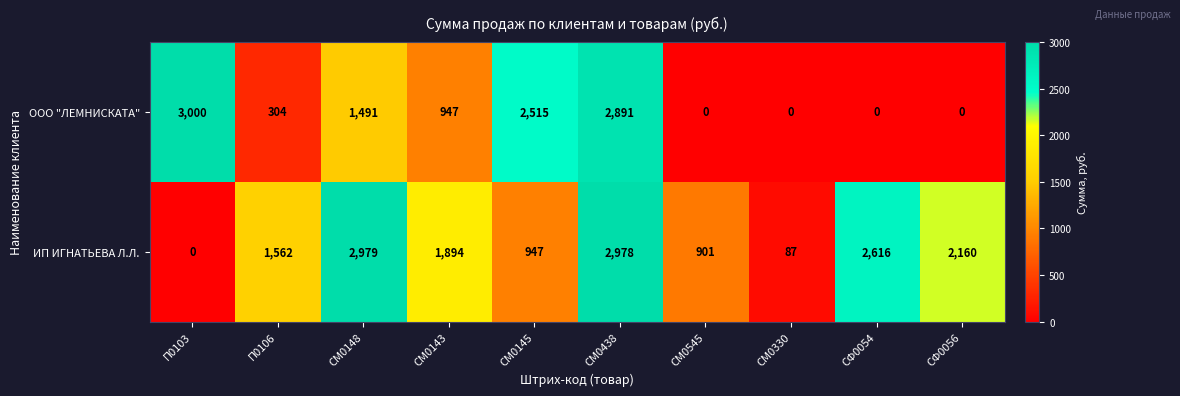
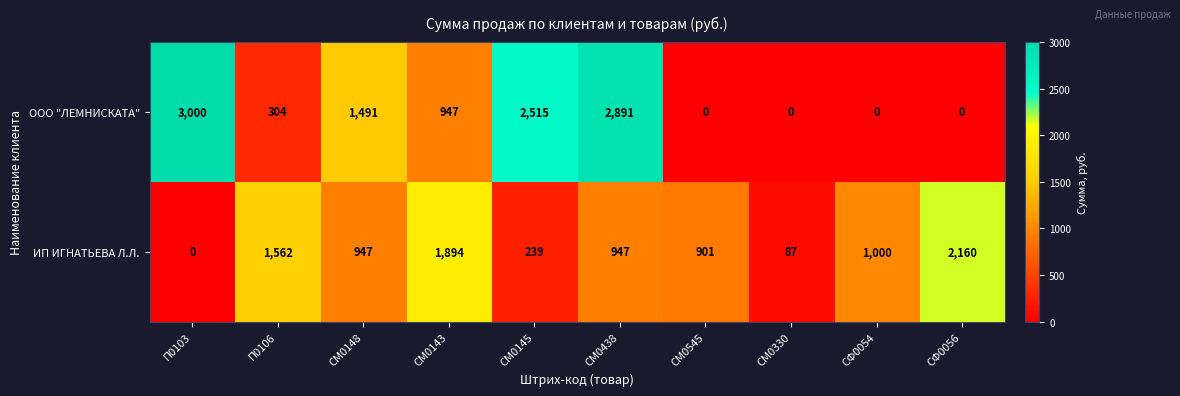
  {
    "ООО \"ЛЕМНИСКАТА\"": {
      "П0103": "3,000",
      "П0106": "304",
      "СМ0148": "1,491",
      "СМ0143": "947",
      "СМ0145": "2,515",
      "СМ0438": "2,891",
      "СМ0545": "0",
      "СМ0330": "0",
      "СФ0054": "0",
      "СФ0056": "0"
    },
    "ИП ИГНАТЬЕВА Л.Л.": {
      "П0103": "0",
      "П0106": "1,562",
-     "СМ0148": "2,979",
+     "СМ0148": "947",
      "СМ0143": "1,894",
-     "СМ0145": "947",
-     "СМ0438": "2,978",
+     "СМ0145": "239",
+     "СМ0438": "947",
      "СМ0545": "901",
      "СМ0330": "87",
-     "СФ0054": "2,616",
+     "СФ0054": "1,000",
      "СФ0056": "2,160"
    }
  }
